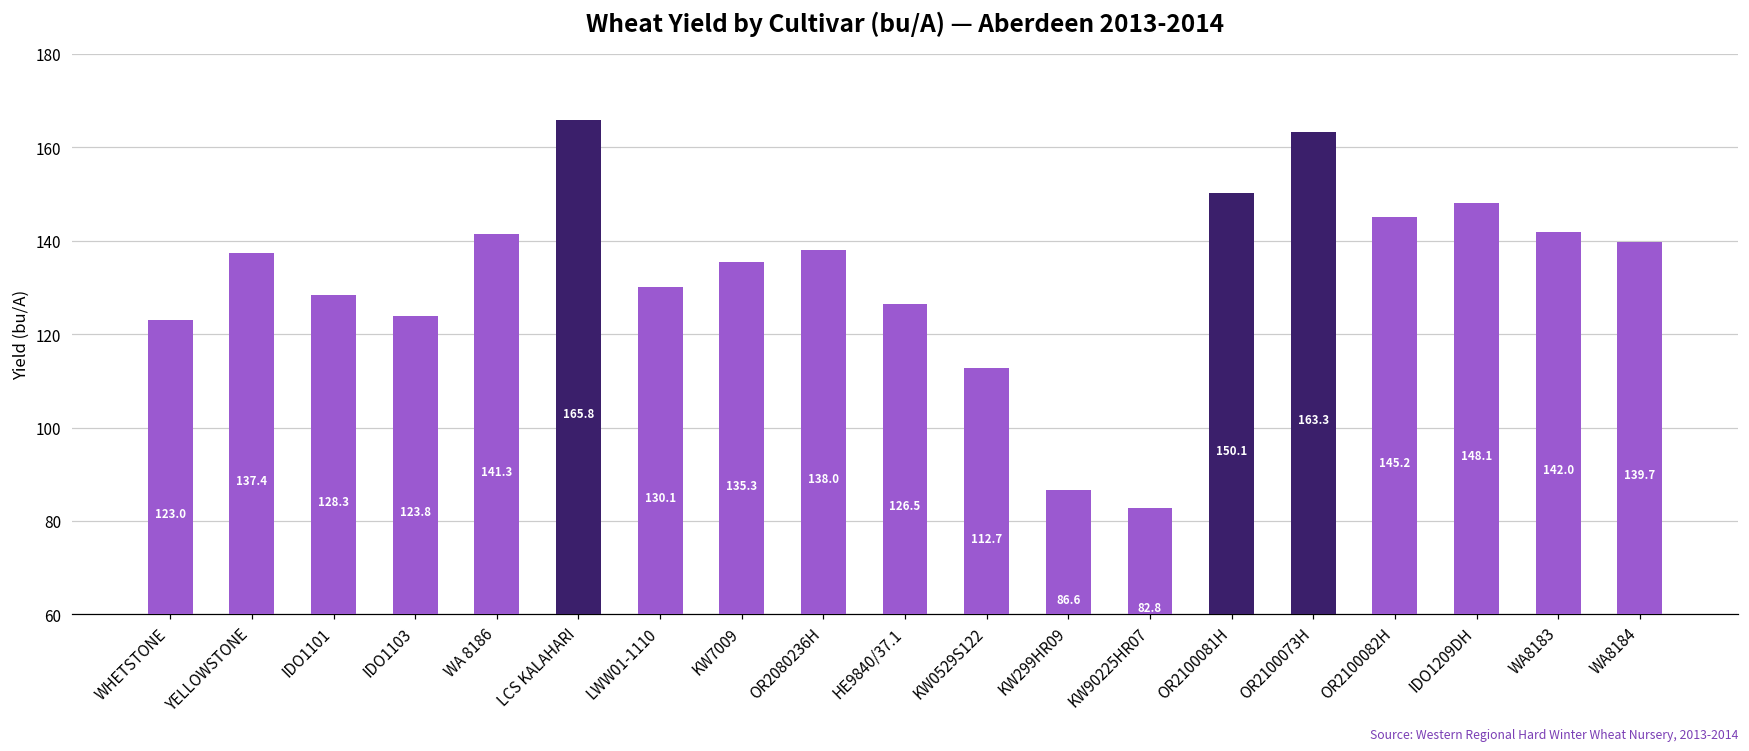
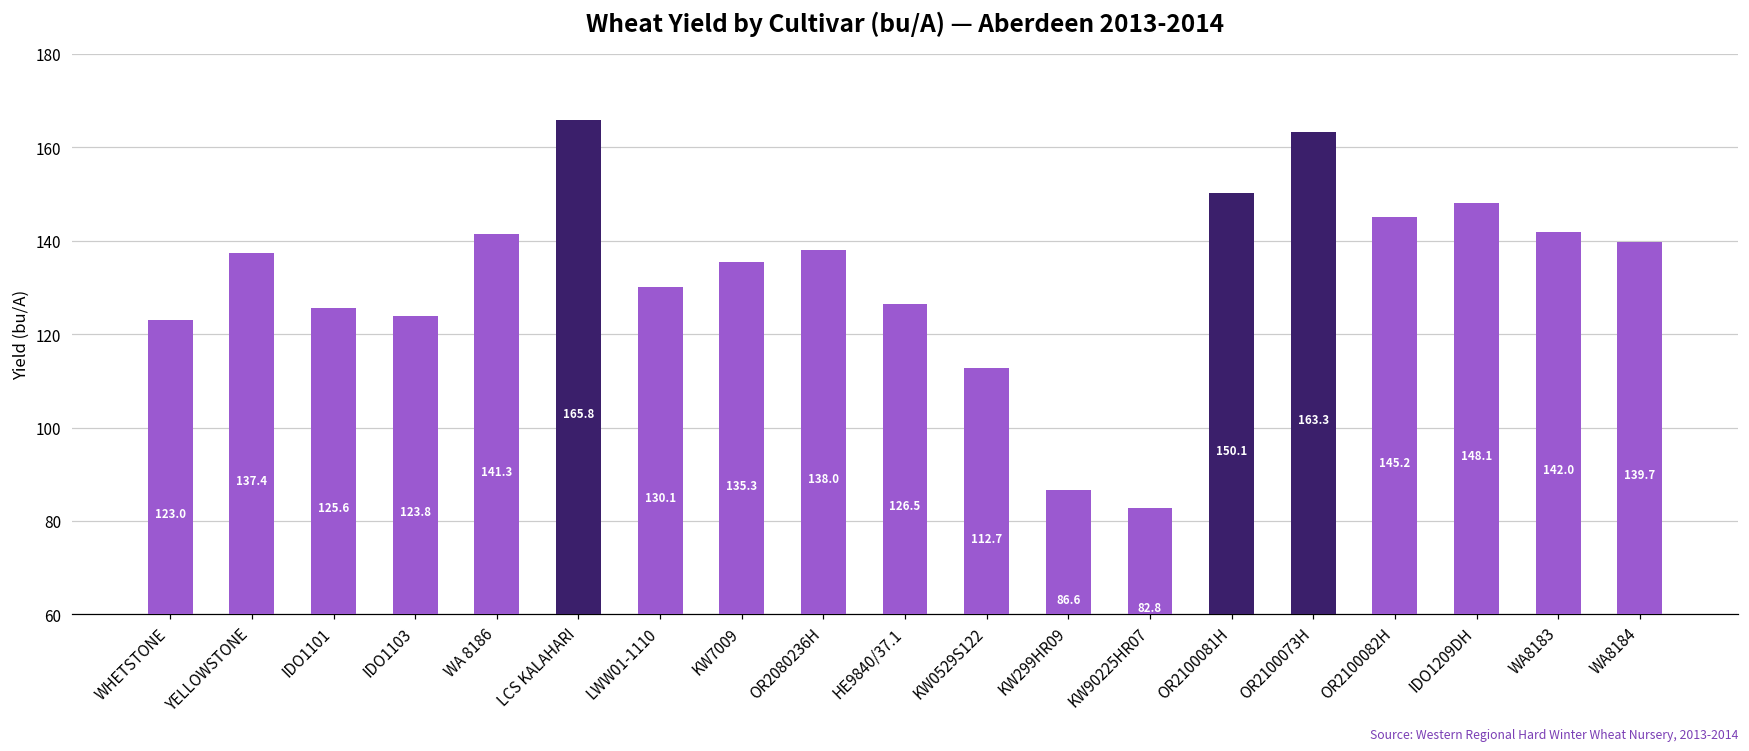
  {
    "WHETSTONE": 123.0,
    "YELLOWSTONE": 137.4,
-   "IDO1101": 128.3,
+   "IDO1101": 125.6,
    "IDO1103": 123.8,
    "WA 8186": 141.3,
    "LCS KALAHARI": 165.8,
    "LWW01-1110": 130.1,
    "KW7009": 135.3,
    "OR2080236H": 138.0,
    "HE9840/37.1": 126.5,
    "KW0529S122": 112.7,
    "KW299HR09": 86.6,
    "KW90225HR07": 82.8,
    "OR2100081H": 150.1,
    "OR2100073H": 163.3,
    "OR2100082H": 145.2,
    "IDO1209DH": 148.1,
    "WA8183": 142.0,
    "WA8184": 139.7
  }
